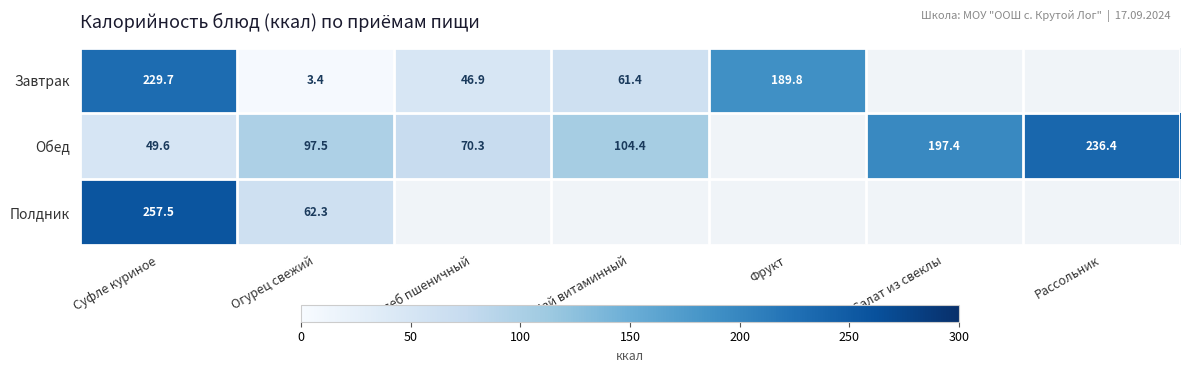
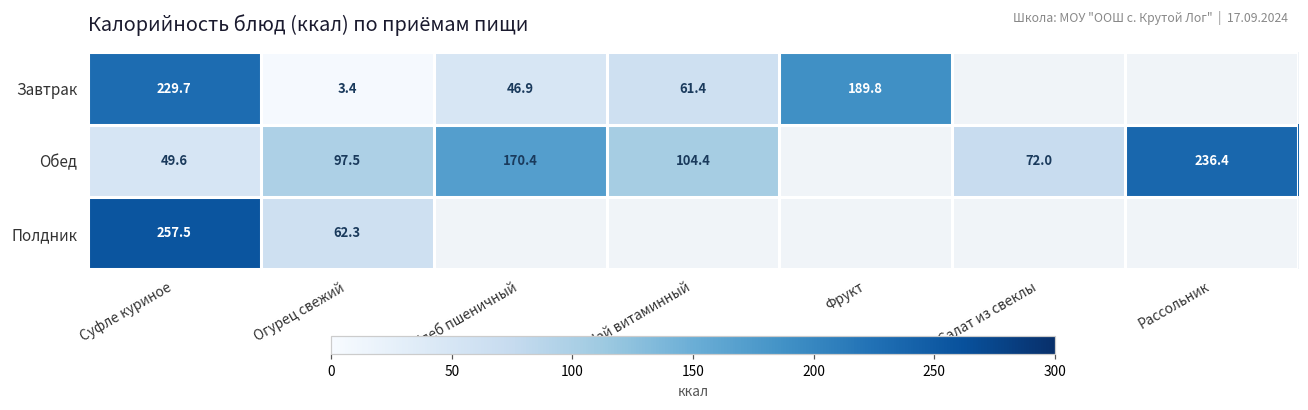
  {
    "Завтрак": {
      "Суфле куриное": 229.7,
      "Огурец свежий": 3.4,
      "Хлеб пшеничный": 46.9,
      "Чай витаминный": 61.4,
      "Фрукт": 189.8
    },
    "Обед": {
      "Суфле куриное": 49.6,
      "Огурец свежий": 97.5,
-     "Хлеб пшеничный": 70.3,
+     "Хлеб пшеничный": 170.4,
      "Чай витаминный": 104.4,
-     "Салат из свеклы": 197.4,
+     "Салат из свеклы": 72.0,
      "Рассольник": 236.4
    },
    "Полдник": {
      "Суфле куриное": 257.5,
      "Огурец свежий": 62.3
    }
  }
